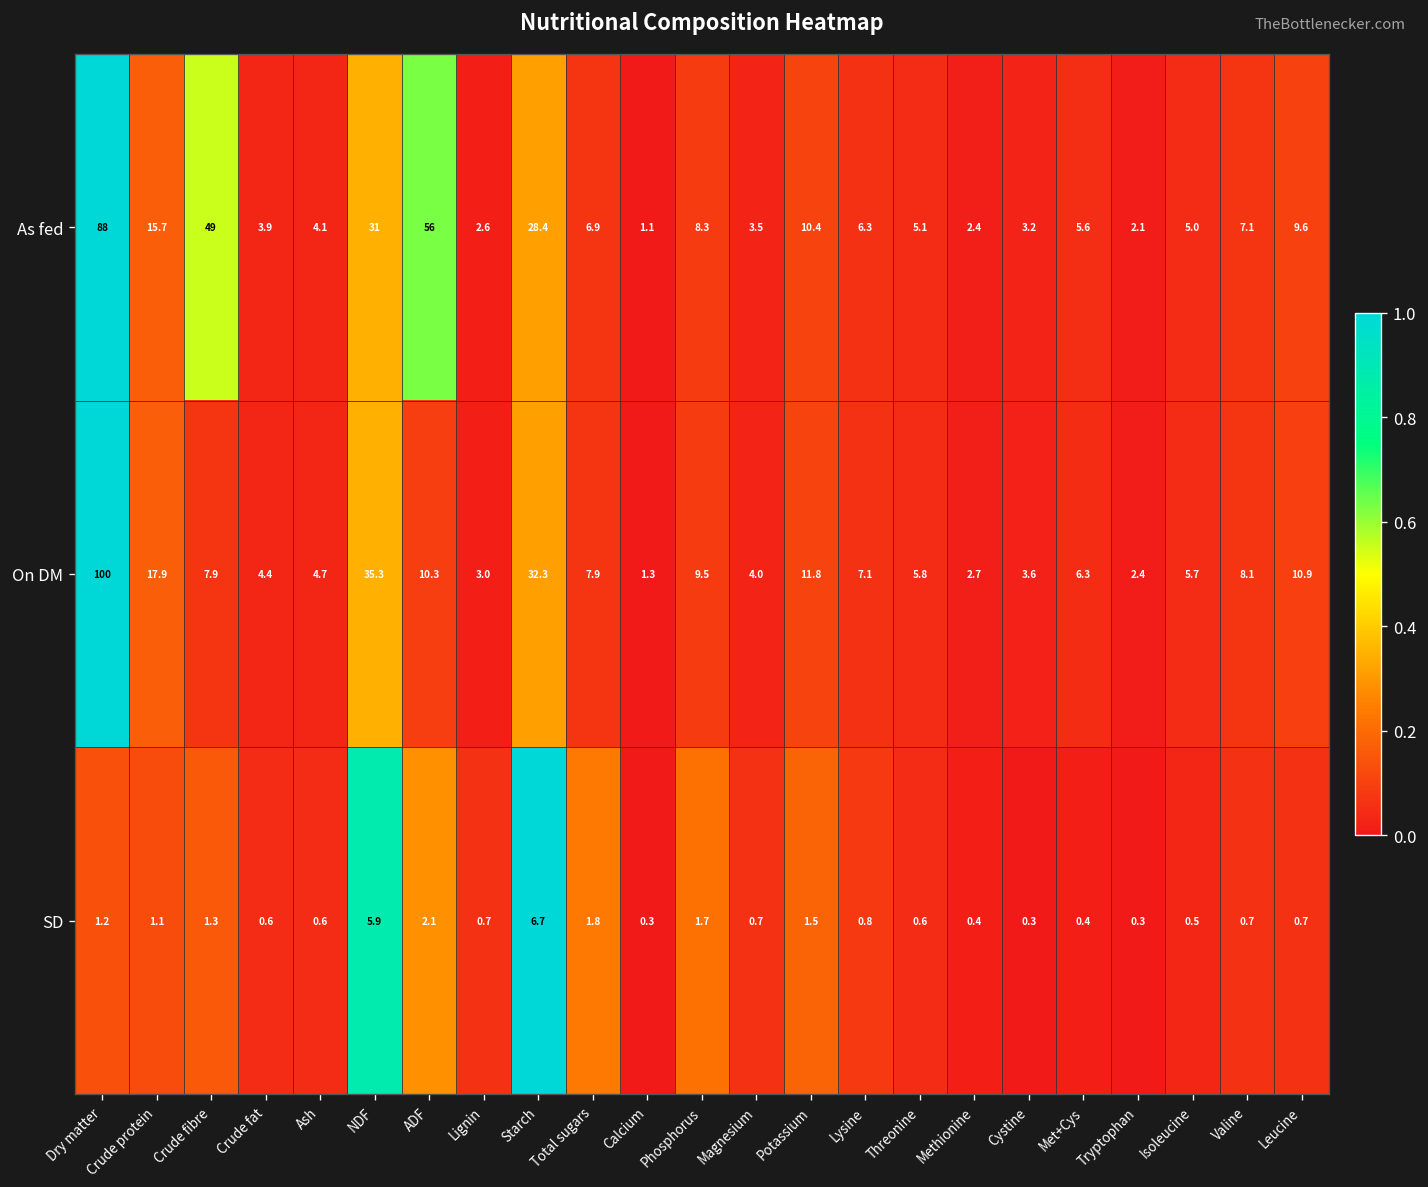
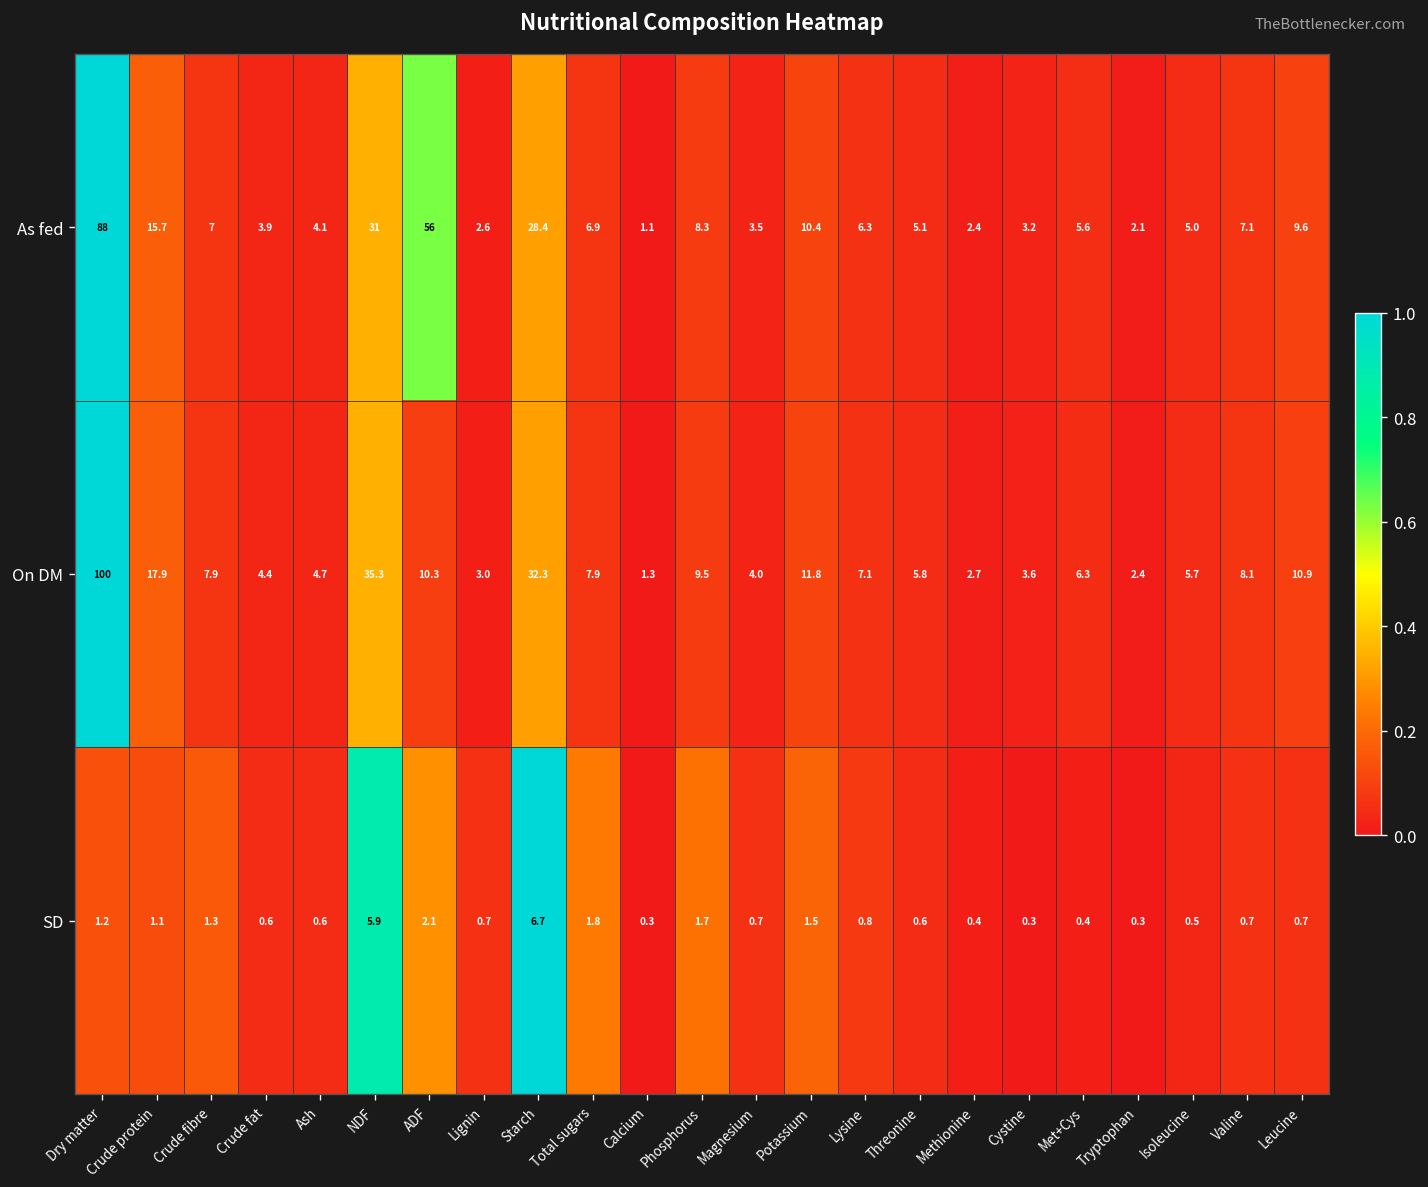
  {
    "As fed": {
      "Dry matter": 88,
      "Crude protein": 15.7,
-     "Crude fibre": 49,
+     "Crude fibre": 7,
      "Crude fat": 3.9,
      "Ash": 4.1,
      "NDF": 31,
      "ADF": 56,
      "Lignin": 2.6,
      "Starch": 28.4,
      "Total sugars": 6.9,
      "Calcium": 1.1,
      "Phosphorus": 8.3,
      "Magnesium": 3.5,
      "Potassium": 10.4,
      "Lysine": 6.3,
      "Threonine": 5.1,
      "Methionine": 2.4,
      "Cystine": 3.2,
      "Met+Cys": 5.6,
      "Tryptophan": 2.1,
      "Isoleucine": 5.0,
      "Valine": 7.1,
      "Leucine": 9.6
    },
    "On DM": {
      "Dry matter": 100,
      "Crude protein": 17.9,
      "Crude fibre": 7.9,
      "Crude fat": 4.4,
      "Ash": 4.7,
      "NDF": 35.3,
      "ADF": 10.3,
      "Lignin": 3.0,
      "Starch": 32.3,
      "Total sugars": 7.9,
      "Calcium": 1.3,
      "Phosphorus": 9.5,
      "Magnesium": 4.0,
      "Potassium": 11.8,
      "Lysine": 7.1,
      "Threonine": 5.8,
      "Methionine": 2.7,
      "Cystine": 3.6,
      "Met+Cys": 6.3,
      "Tryptophan": 2.4,
      "Isoleucine": 5.7,
      "Valine": 8.1,
      "Leucine": 10.9
    },
    "SD": {
      "Dry matter": 1.2,
      "Crude protein": 1.1,
      "Crude fibre": 1.3,
      "Crude fat": 0.6,
      "Ash": 0.6,
      "NDF": 5.9,
      "ADF": 2.1,
      "Lignin": 0.7,
      "Starch": 6.7,
      "Total sugars": 1.8,
      "Calcium": 0.3,
      "Phosphorus": 1.7,
      "Magnesium": 0.7,
      "Potassium": 1.5,
      "Lysine": 0.8,
      "Threonine": 0.6,
      "Methionine": 0.4,
      "Cystine": 0.3,
      "Met+Cys": 0.4,
      "Tryptophan": 0.3,
      "Isoleucine": 0.5,
      "Valine": 0.7,
      "Leucine": 0.7
    }
  }
